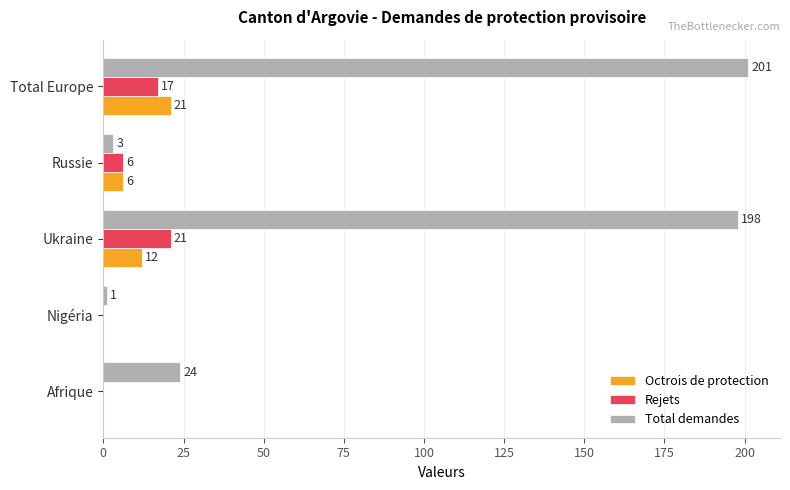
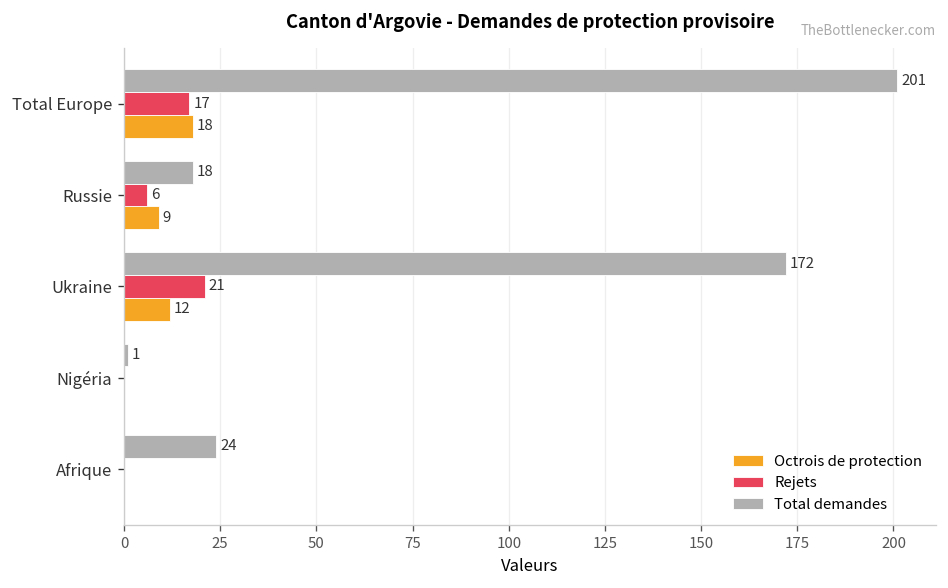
  {
    "Octrois de protection": {
-     "Total Europe": 21,
-     "Russie": 6,
+     "Total Europe": 18,
+     "Russie": 9,
      "Ukraine": 12
    },
    "Rejets": {
      "Total Europe": 17,
      "Russie": 6,
      "Ukraine": 21
    },
    "Total demandes": {
      "Total Europe": 201,
-     "Russie": 3,
-     "Ukraine": 198,
+     "Russie": 18,
+     "Ukraine": 172,
      "Nigéria": 1,
      "Afrique": 24
    }
  }
